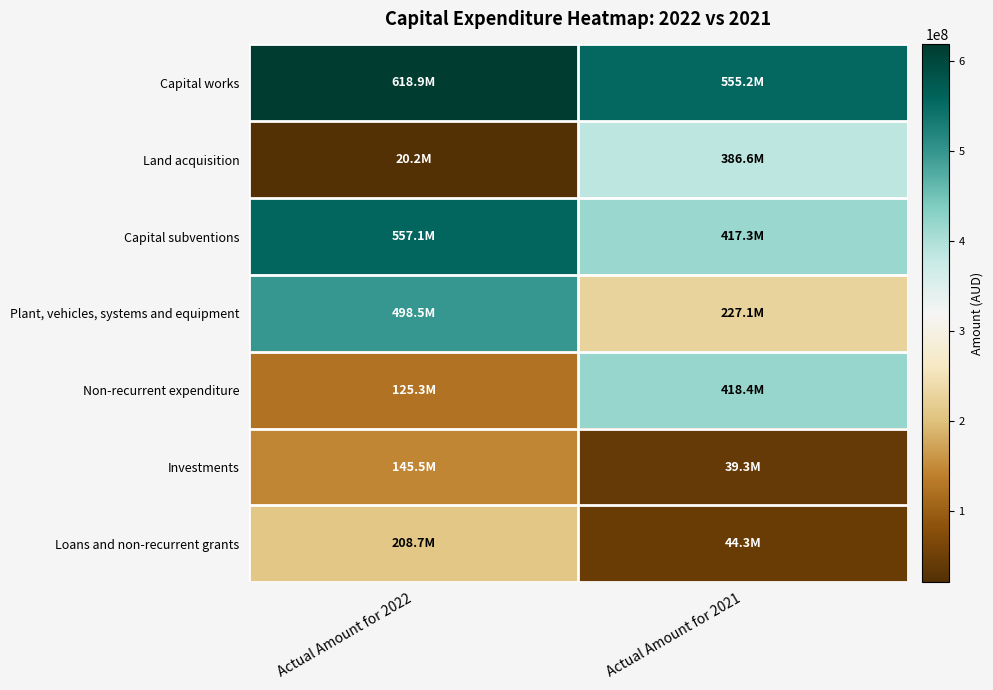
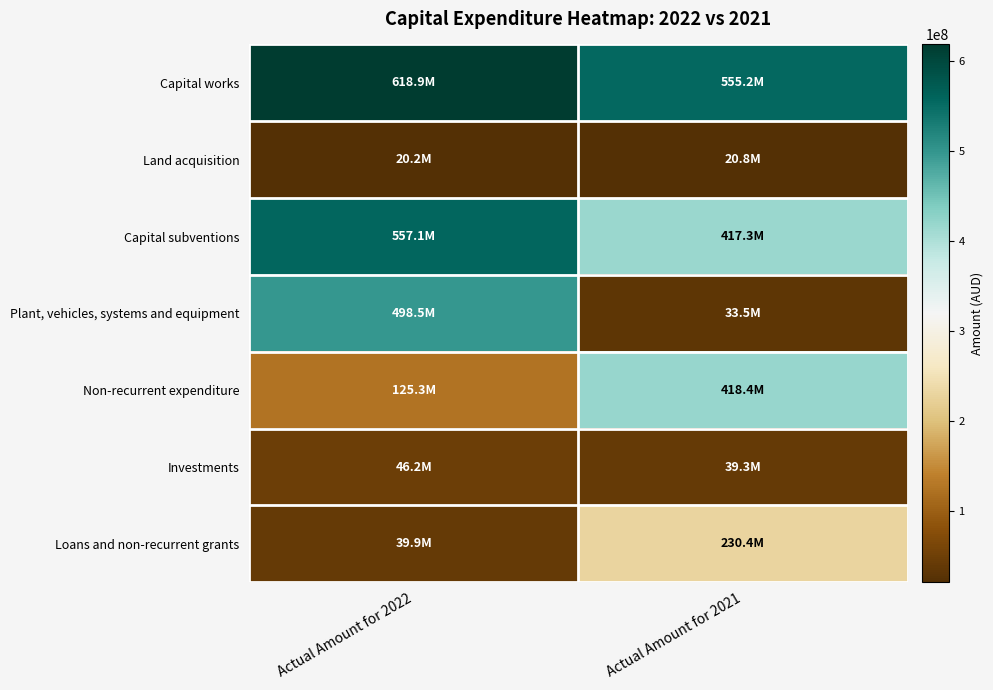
  {
    "Capital works": {
      "Actual Amount for 2022": "618.9M",
      "Actual Amount for 2021": "555.2M"
    },
    "Land acquisition": {
      "Actual Amount for 2022": "20.2M",
-     "Actual Amount for 2021": "386.6M"
+     "Actual Amount for 2021": "20.8M"
    },
    "Capital subventions": {
      "Actual Amount for 2022": "557.1M",
      "Actual Amount for 2021": "417.3M"
    },
    "Plant, vehicles, systems and equipment": {
      "Actual Amount for 2022": "498.5M",
-     "Actual Amount for 2021": "227.1M"
+     "Actual Amount for 2021": "33.5M"
    },
    "Non-recurrent expenditure": {
      "Actual Amount for 2022": "125.3M",
      "Actual Amount for 2021": "418.4M"
    },
    "Investments": {
-     "Actual Amount for 2022": "145.5M",
+     "Actual Amount for 2022": "46.2M",
      "Actual Amount for 2021": "39.3M"
    },
    "Loans and non-recurrent grants": {
-     "Actual Amount for 2022": "208.7M",
-     "Actual Amount for 2021": "44.3M"
+     "Actual Amount for 2022": "39.9M",
+     "Actual Amount for 2021": "230.4M"
    }
  }
